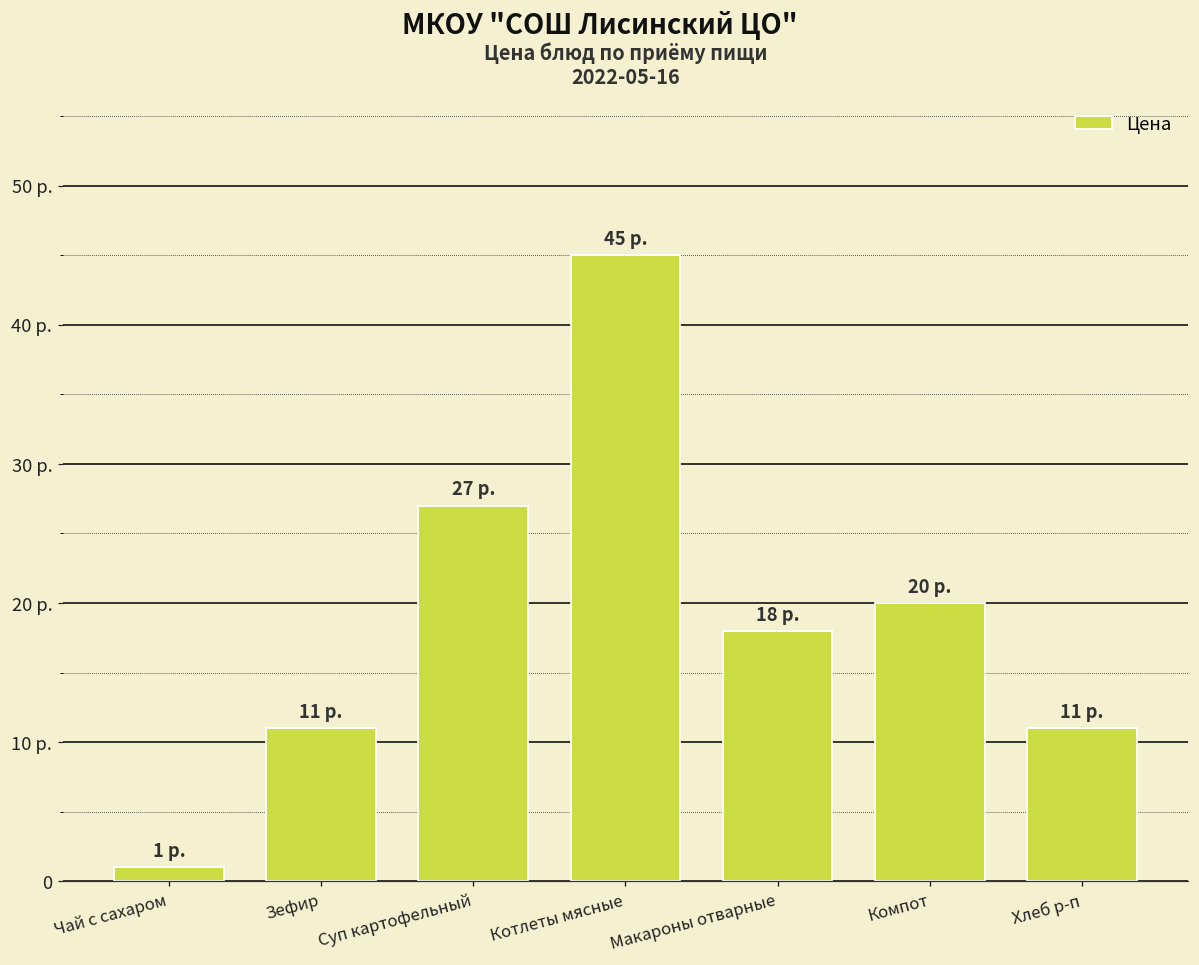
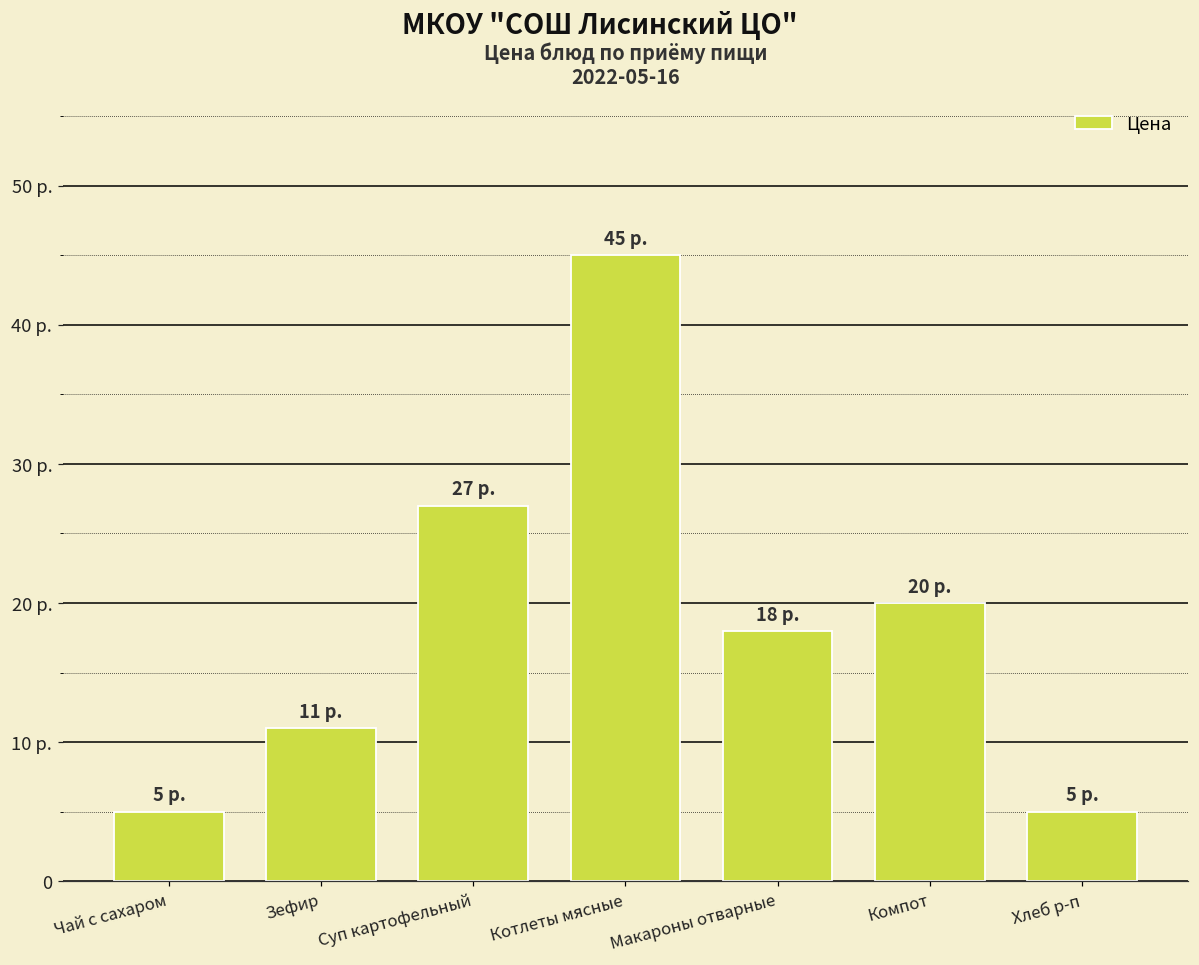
  {
-   "Чай с сахаром": 1,
+   "Чай с сахаром": 5,
    "Зефир": 11,
    "Суп картофельный": 27,
    "Котлеты мясные": 45,
    "Макароны отварные": 18,
    "Компот": 20,
-   "Хлеб р-п": 11
+   "Хлеб р-п": 5
  }
